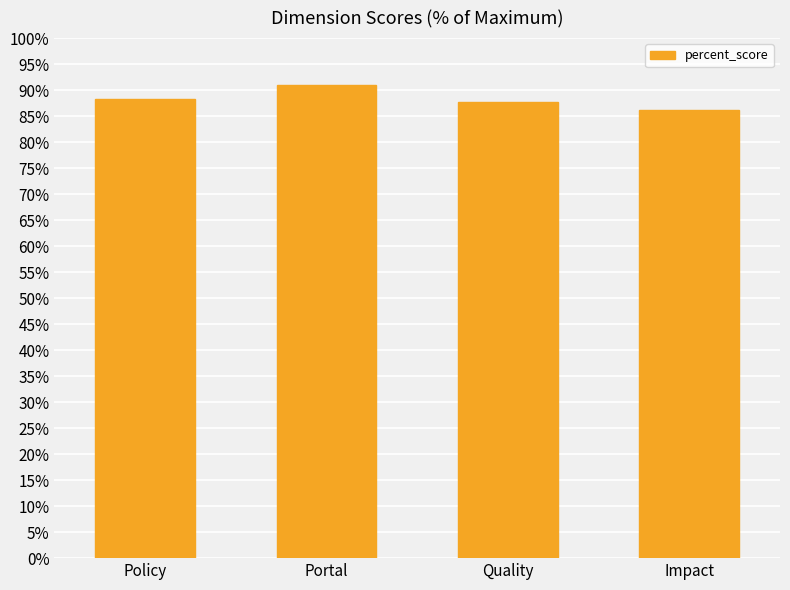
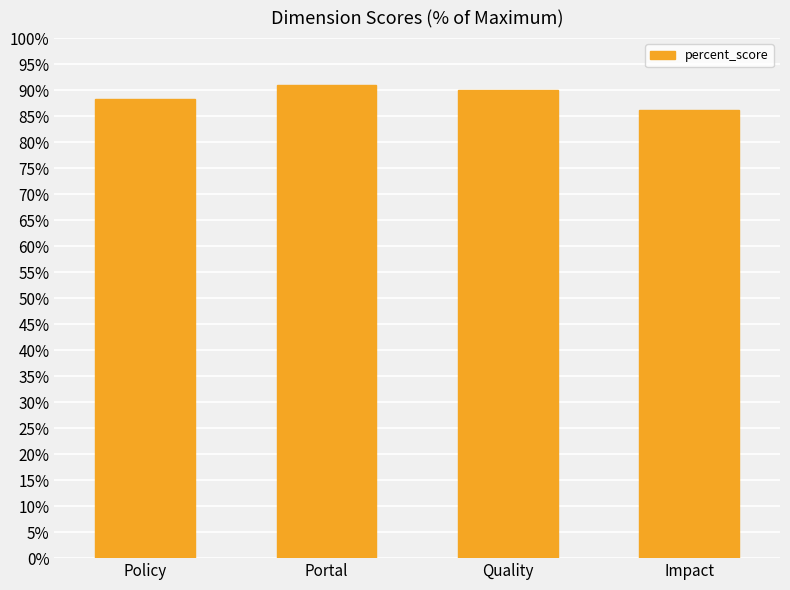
  {
    "Policy": "88%",
    "Portal": "91%",
-   "Quality": "88%",
+   "Quality": "90%",
    "Impact": "86%"
  }
